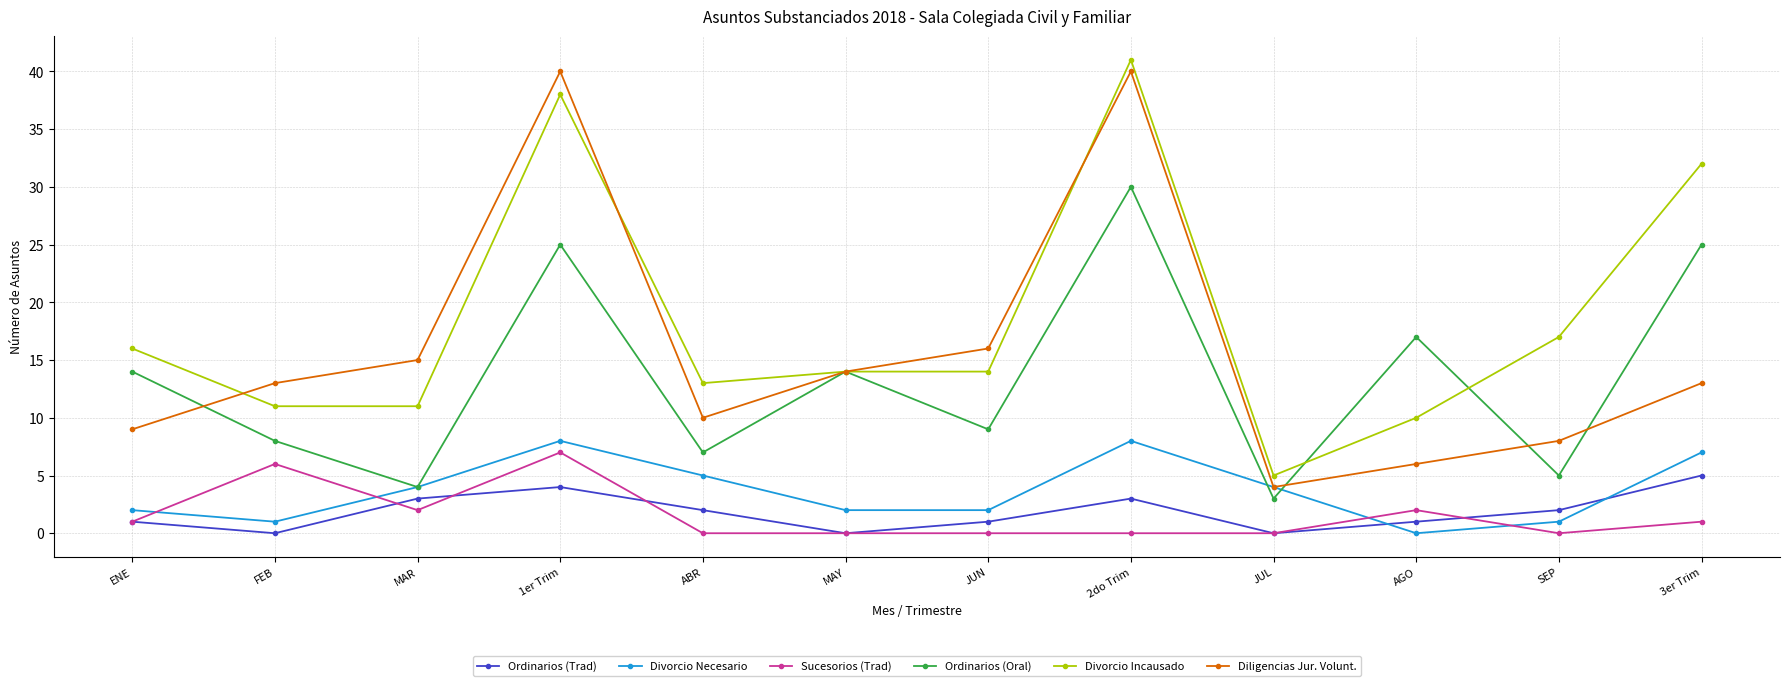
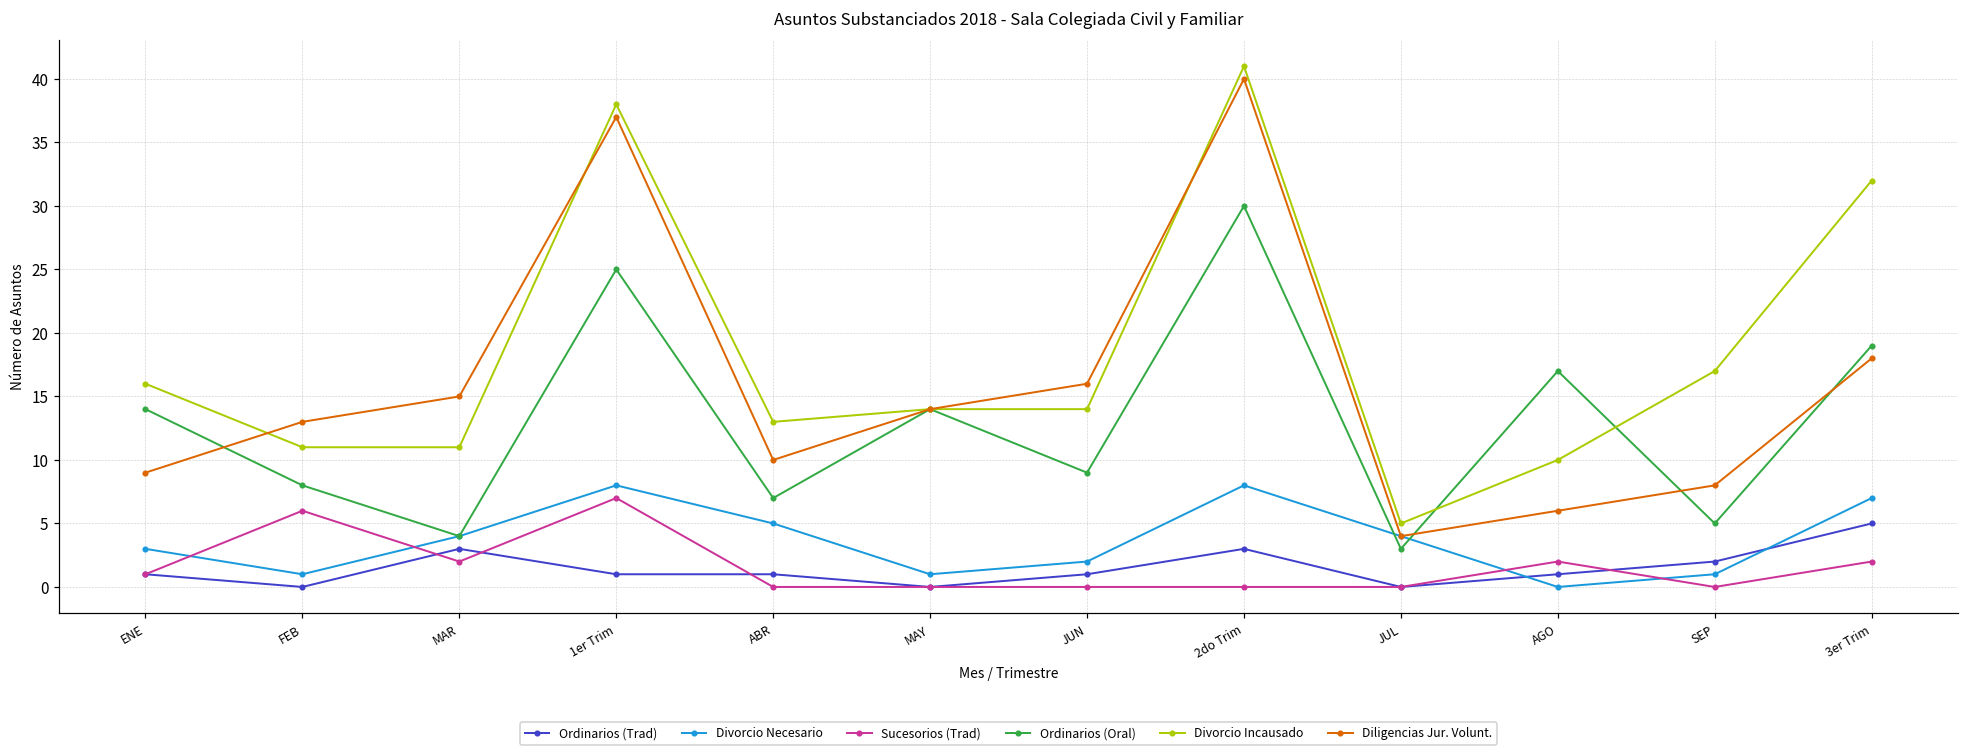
  {
    "Ordinarios (Trad)": {
      "FEB": 0,
      "MAR": 3,
-     "1er Trim": 4,
-     "ABR": 2,
+     "1er Trim": 1,
+     "ABR": 1,
      "JUN": 1,
      "2do Trim": 3,
      "AGO": 1,
      "SEP": 2,
      "3er Trim": 5
    },
    "Divorcio Necesario": {
-     "ENE": 2,
+     "ENE": 3,
      "FEB": 1,
      "1er Trim": 8,
      "ABR": 5,
-     "MAY": 2,
+     "MAY": 1,
      "JUN": 2,
      "2do Trim": 8,
      "AGO": 0,
      "SEP": 1,
      "3er Trim": 7
    },
    "Sucesorios (Trad)": {
      "FEB": 6,
      "MAR": 2,
      "1er Trim": 7,
      "ABR": 0,
      "JUN": 0,
      "2do Trim": 0,
      "AGO": 2,
      "SEP": 0,
-     "3er Trim": 1
+     "3er Trim": 2
    },
    "Ordinarios (Oral)": {
      "ENE": 14,
      "FEB": 8,
      "1er Trim": 25,
      "ABR": 7,
      "JUN": 9,
      "2do Trim": 30,
      "JUL": 3,
      "AGO": 17,
      "SEP": 5,
-     "3er Trim": 25
+     "3er Trim": 19
    },
    "Divorcio Incausado": {
      "ENE": 16,
      "FEB": 11,
      "MAR": 11,
      "1er Trim": 38,
      "ABR": 13,
      "JUN": 14,
      "2do Trim": 41,
      "JUL": 5,
      "AGO": 10,
      "SEP": 17,
      "3er Trim": 32
    },
    "Diligencias Jur. Volunt.": {
      "ENE": 9,
      "FEB": 13,
      "MAR": 15,
-     "1er Trim": 40,
+     "1er Trim": 37,
      "ABR": 10,
      "JUN": 16,
      "2do Trim": 40,
      "AGO": 6,
      "SEP": 8,
-     "3er Trim": 13
+     "3er Trim": 18
    }
  }
